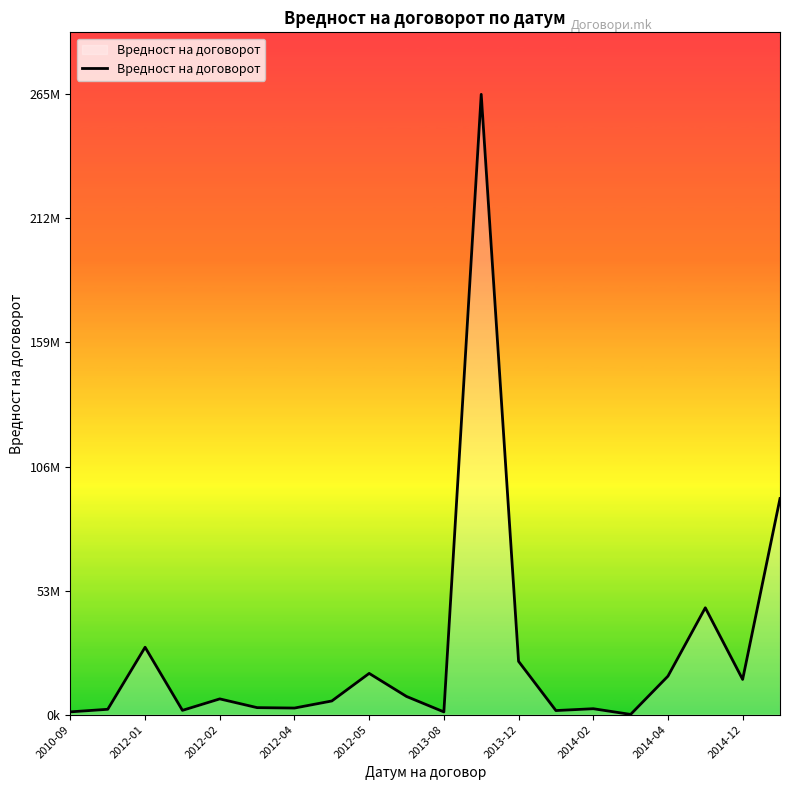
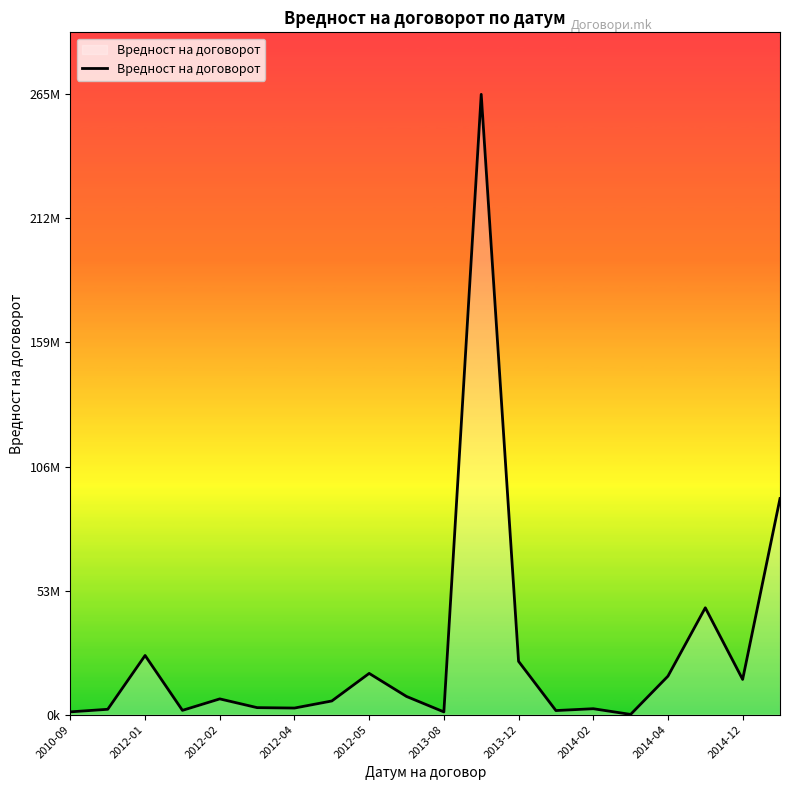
  {
-   "2012-01": 29000000,
+   "2012-01": 25000000,
    "2012-05": 18000000,
    "2014-02": 3000000,
    "2014-12": 15000000
  }
